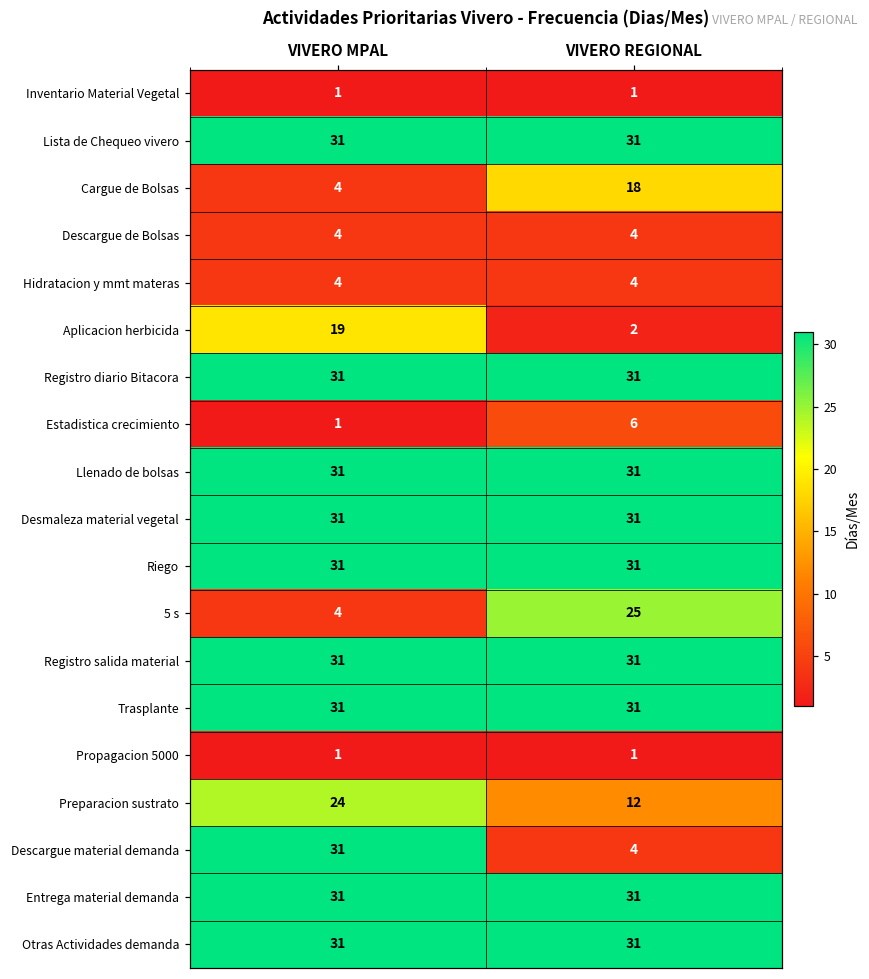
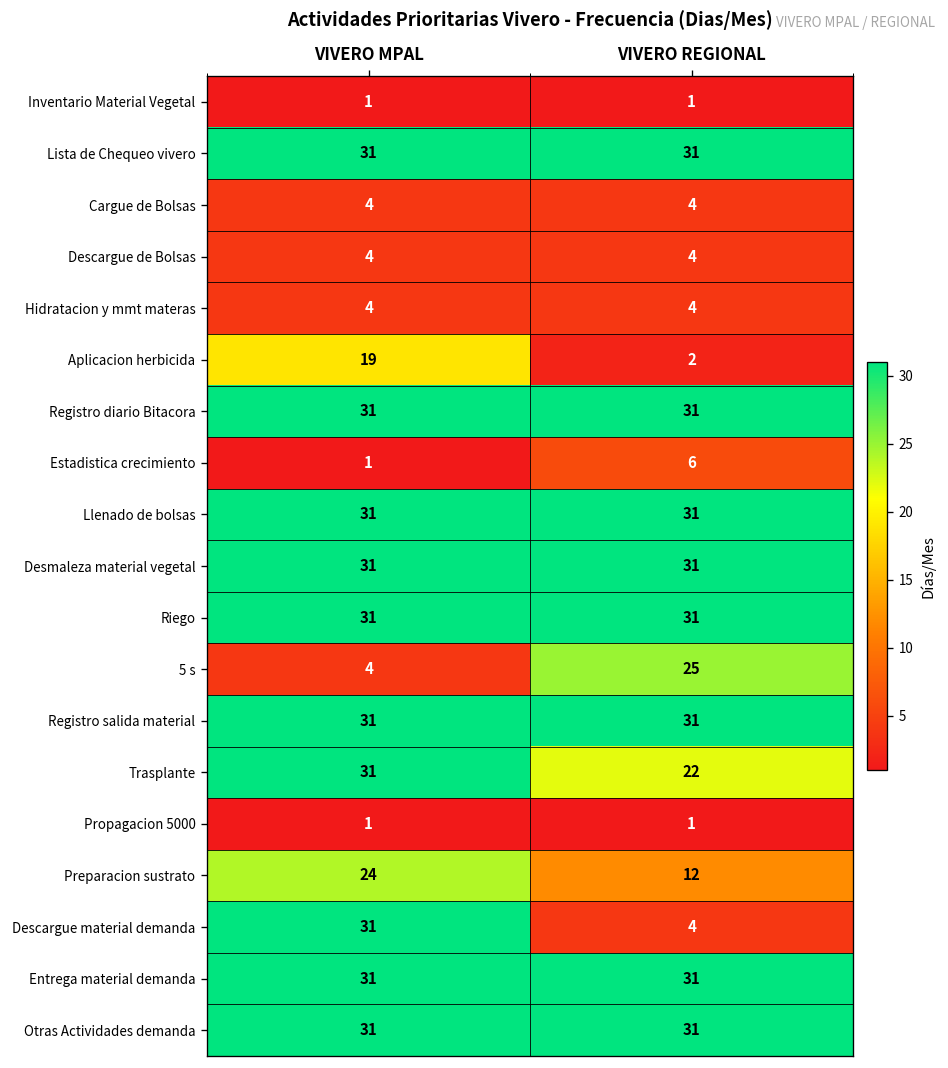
  {
    "Inventario Material Vegetal": {
      "VIVERO MPAL": 1,
      "VIVERO REGIONAL": 1
    },
    "Lista de Chequeo vivero": {
      "VIVERO MPAL": 31,
      "VIVERO REGIONAL": 31
    },
    "Cargue de Bolsas": {
      "VIVERO MPAL": 4,
-     "VIVERO REGIONAL": 18
+     "VIVERO REGIONAL": 4
    },
    "Descargue de Bolsas": {
      "VIVERO MPAL": 4,
      "VIVERO REGIONAL": 4
    },
    "Hidratacion y mmt materas": {
      "VIVERO MPAL": 4,
      "VIVERO REGIONAL": 4
    },
    "Aplicacion herbicida": {
      "VIVERO MPAL": 19,
      "VIVERO REGIONAL": 2
    },
    "Registro diario Bitacora": {
      "VIVERO MPAL": 31,
      "VIVERO REGIONAL": 31
    },
    "Estadistica crecimiento": {
      "VIVERO MPAL": 1,
      "VIVERO REGIONAL": 6
    },
    "Llenado de bolsas": {
      "VIVERO MPAL": 31,
      "VIVERO REGIONAL": 31
    },
    "Desmaleza material vegetal": {
      "VIVERO MPAL": 31,
      "VIVERO REGIONAL": 31
    },
    "Riego": {
      "VIVERO MPAL": 31,
      "VIVERO REGIONAL": 31
    },
    "5 s": {
      "VIVERO MPAL": 4,
      "VIVERO REGIONAL": 25
    },
    "Registro salida material": {
      "VIVERO MPAL": 31,
      "VIVERO REGIONAL": 31
    },
    "Trasplante": {
      "VIVERO MPAL": 31,
-     "VIVERO REGIONAL": 31
+     "VIVERO REGIONAL": 22
    },
    "Propagacion 5000": {
      "VIVERO MPAL": 1,
      "VIVERO REGIONAL": 1
    },
    "Preparacion sustrato": {
      "VIVERO MPAL": 24,
      "VIVERO REGIONAL": 12
    },
    "Descargue material demanda": {
      "VIVERO MPAL": 31,
      "VIVERO REGIONAL": 4
    },
    "Entrega material demanda": {
      "VIVERO MPAL": 31,
      "VIVERO REGIONAL": 31
    },
    "Otras Actividades demanda": {
      "VIVERO MPAL": 31,
      "VIVERO REGIONAL": 31
    }
  }
